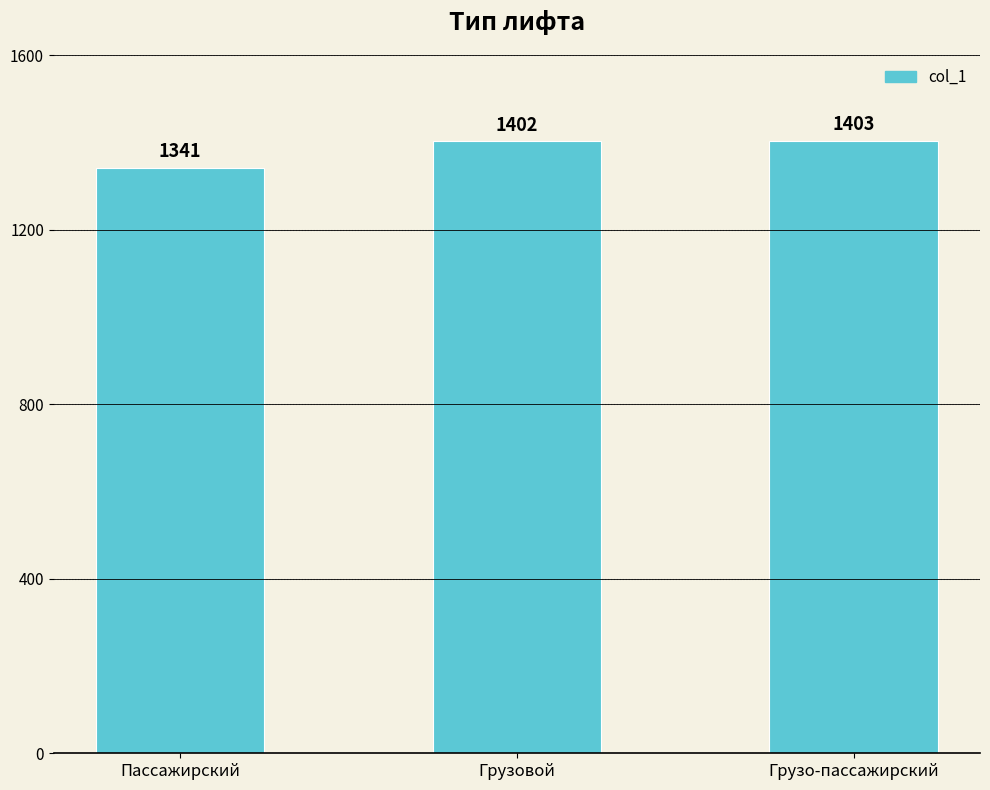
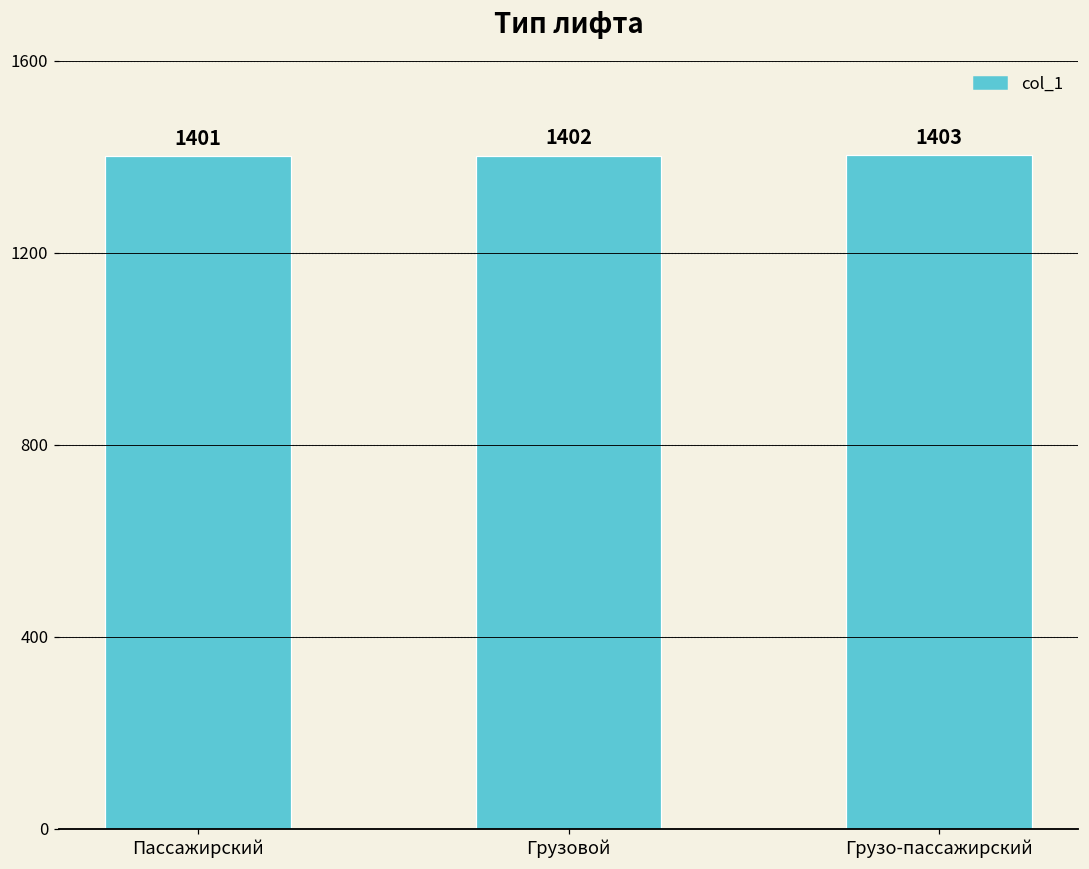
  {
-   "Пассажирский": 1341,
+   "Пассажирский": 1401,
    "Грузовой": 1402,
    "Грузо-пассажирский": 1403
  }
